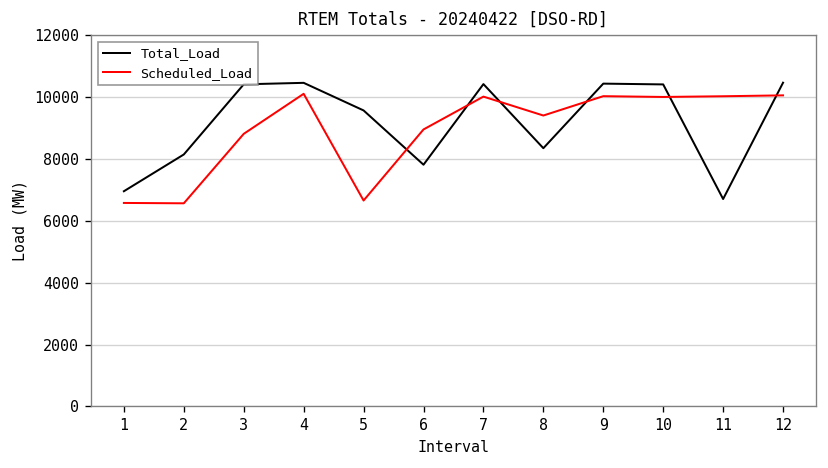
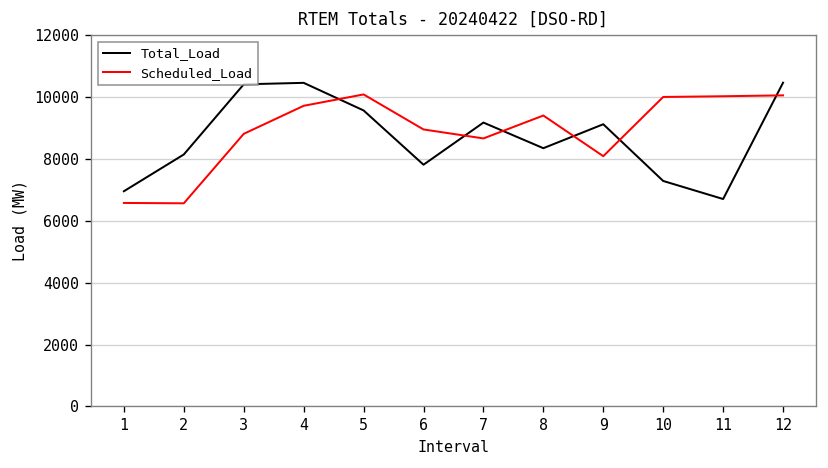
  {
    "Total_Load": {
      "1": 7000,
      "2": 8100,
      "4": 10500,
      "5": 9600,
      "6": 7800,
-     "7": 10400,
+     "7": 9200,
      "8": 8300,
-     "9": 10400,
-     "10": 10400,
+     "9": 9100,
+     "10": 7300,
      "11": 6700,
      "12": 10500
    },
    "Scheduled_Load": {
      "1": 6600,
      "2": 6600,
      "3": 8800,
-     "4": 10100,
-     "5": 6700,
+     "4": 9700,
+     "5": 10100,
      "6": 9000,
-     "7": 10000,
+     "7": 8700,
      "8": 9400,
-     "9": 10000,
+     "9": 8100,
      "10": 10000,
      "11": 10000,
      "12": 10100
    }
  }
